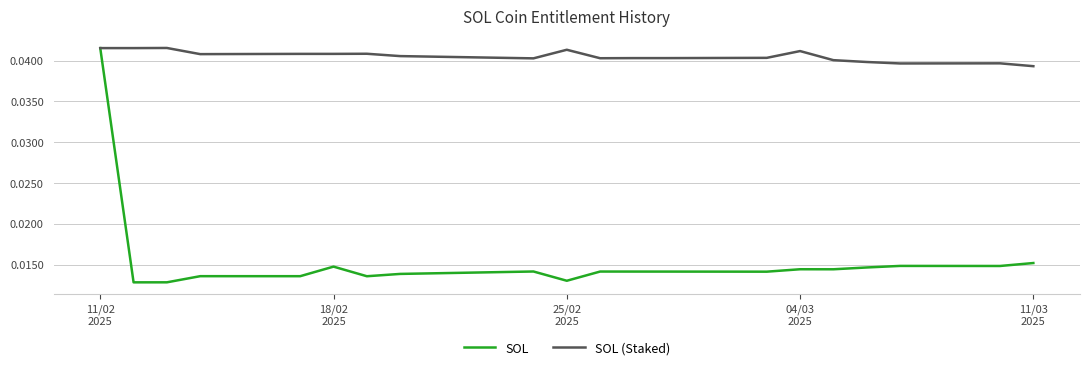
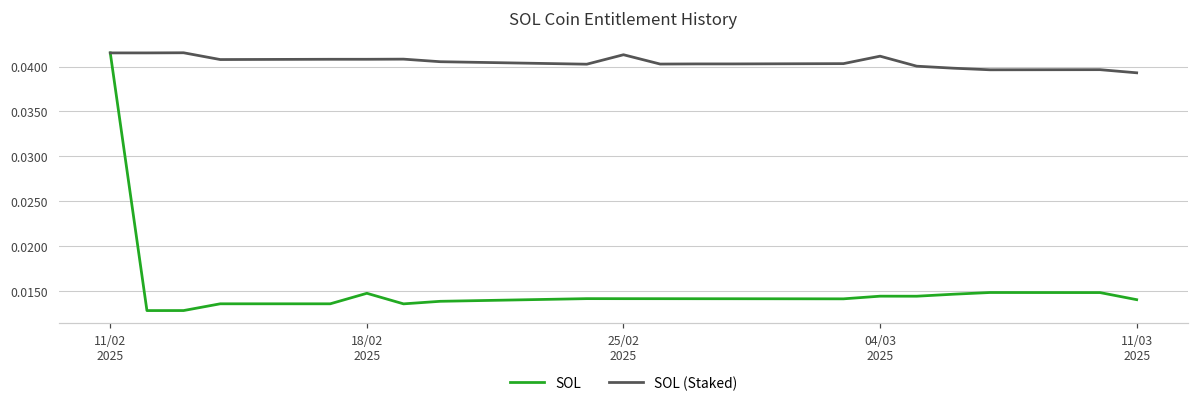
  {
    "SOL": {
      "18/02 2025": 0.015,
-     "25/02 2025": 0.013,
+     "25/02 2025": 0.014,
      "04/03 2025": 0.014,
-     "11/03 2025": 0.015
+     "11/03 2025": 0.014
    },
    "SOL (Staked)": {
      "18/02 2025": 0.041,
      "25/02 2025": 0.041,
      "04/03 2025": 0.041,
      "11/03 2025": 0.039
    }
  }
